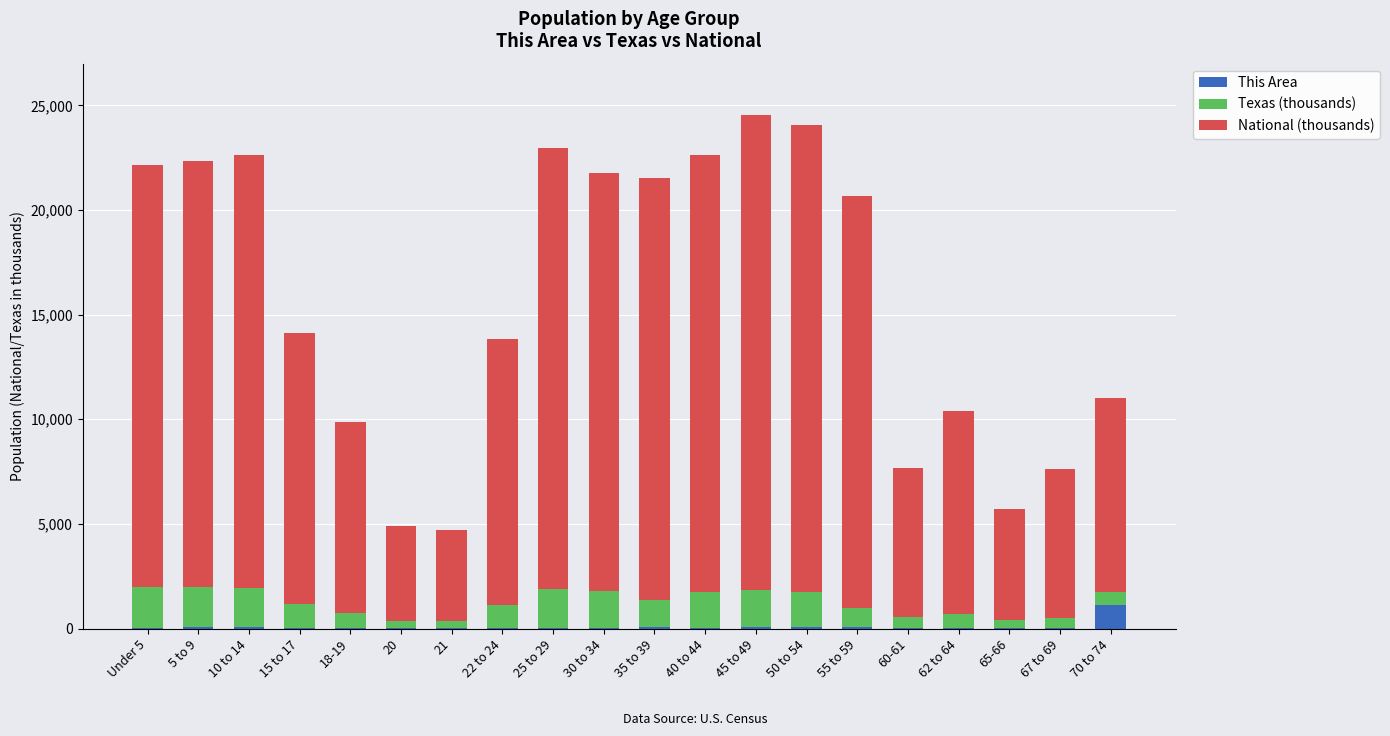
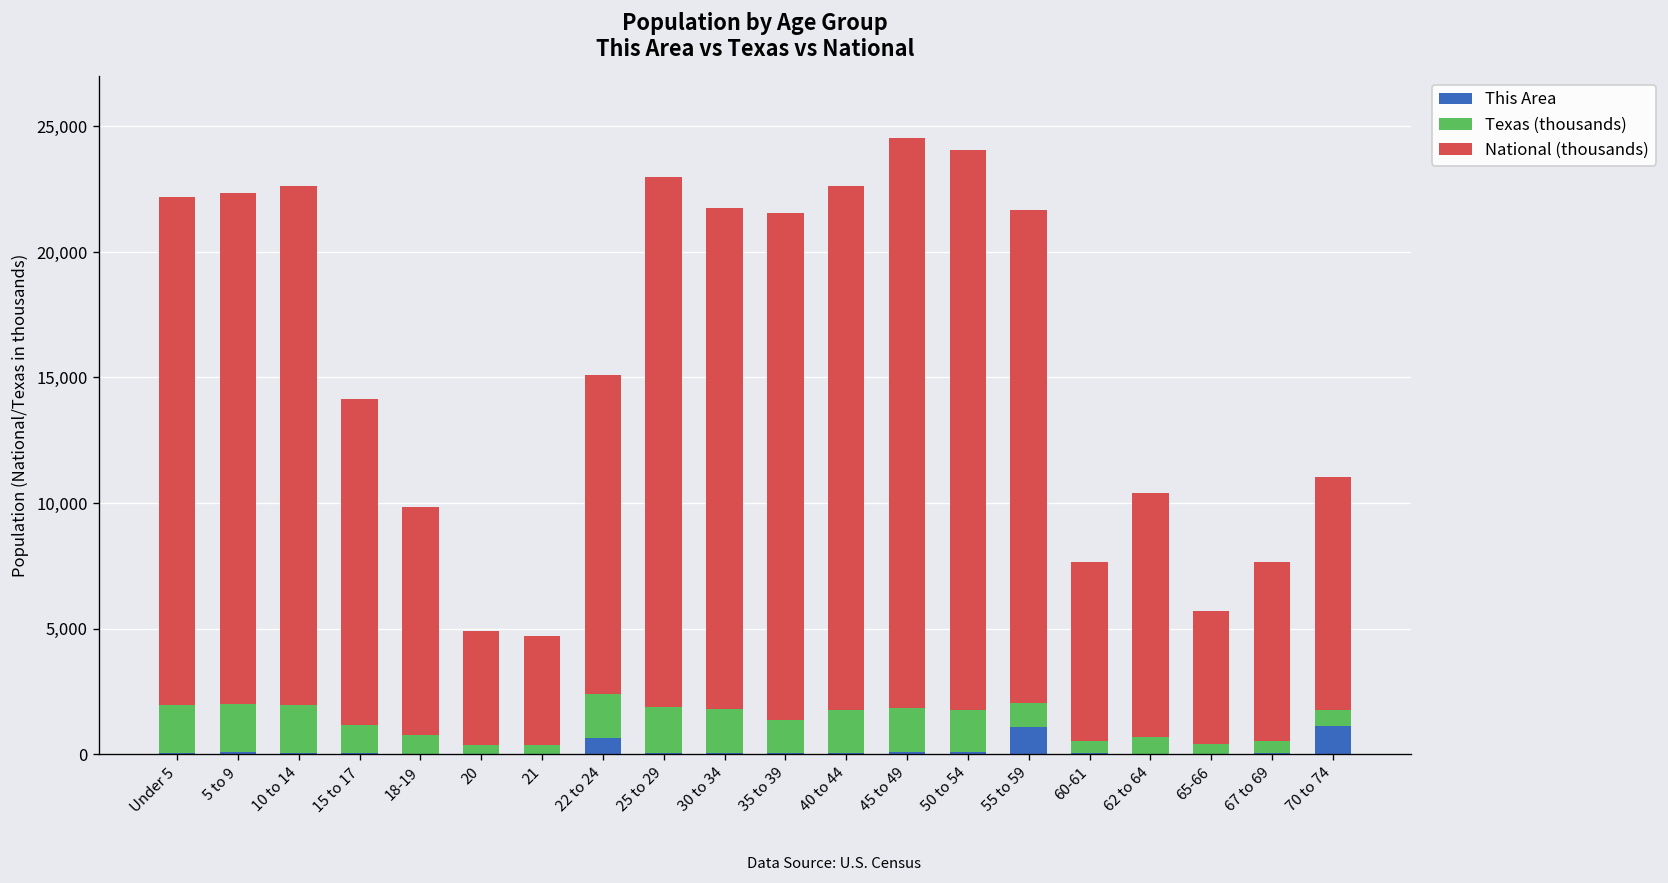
  {
    "This Area": {
-     "22 to 24": "0",
-     "55 to 59": "100",
+     "22 to 24": "600",
+     "55 to 59": "1,100",
      "70 to 74": "1,100"
    },
    "Texas (thousands)": {
      "Under 5": "1,900",
      "5 to 9": "1,900",
      "10 to 14": "1,900",
      "15 to 17": "1,100",
      "18-19": "800",
      "20": "400",
      "21": "400",
-     "22 to 24": "1,100",
+     "22 to 24": "1,800",
      "25 to 29": "1,900",
      "30 to 34": "1,800",
      "35 to 39": "1,300",
      "40 to 44": "1,700",
      "45 to 49": "1,800",
      "50 to 54": "1,700",
      "55 to 59": "1,000",
      "60-61": "500",
      "62 to 64": "700",
      "65-66": "400",
      "67 to 69": "500",
      "70 to 74": "600"
    },
    "National (thousands)": {
      "Under 5": "20,200",
      "5 to 9": "20,300",
      "10 to 14": "20,700",
      "15 to 17": "13,000",
      "18-19": "9,100",
      "20": "4,500",
      "21": "4,400",
      "22 to 24": "12,700",
      "25 to 29": "21,100",
      "30 to 34": "20,000",
      "35 to 39": "20,200",
      "40 to 44": "20,900",
      "45 to 49": "22,700",
      "50 to 54": "22,300",
      "55 to 59": "19,700",
      "60-61": "7,100",
      "62 to 64": "9,700",
      "65-66": "5,300",
      "67 to 69": "7,100",
      "70 to 74": "9,300"
    }
  }
